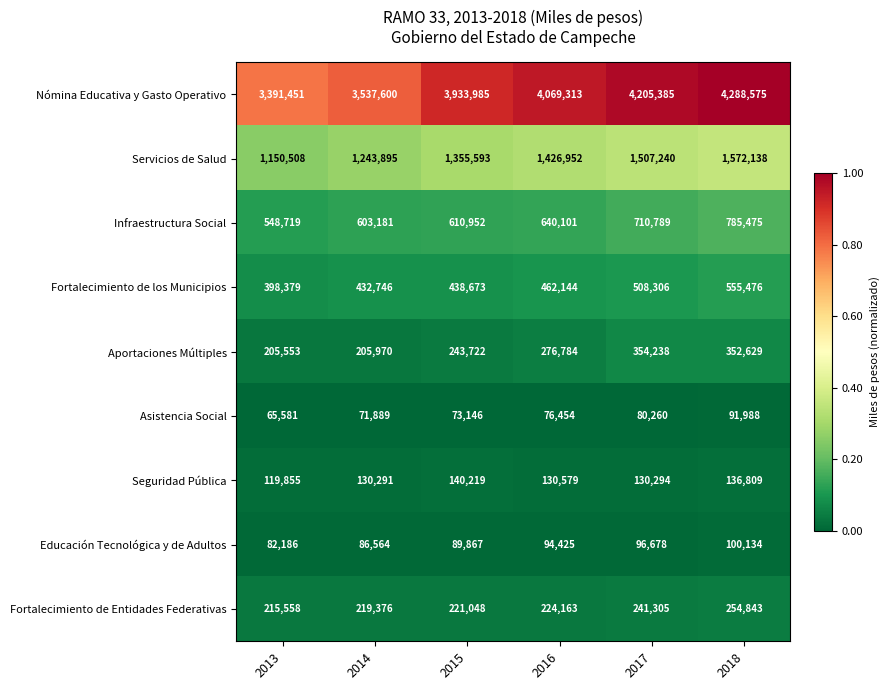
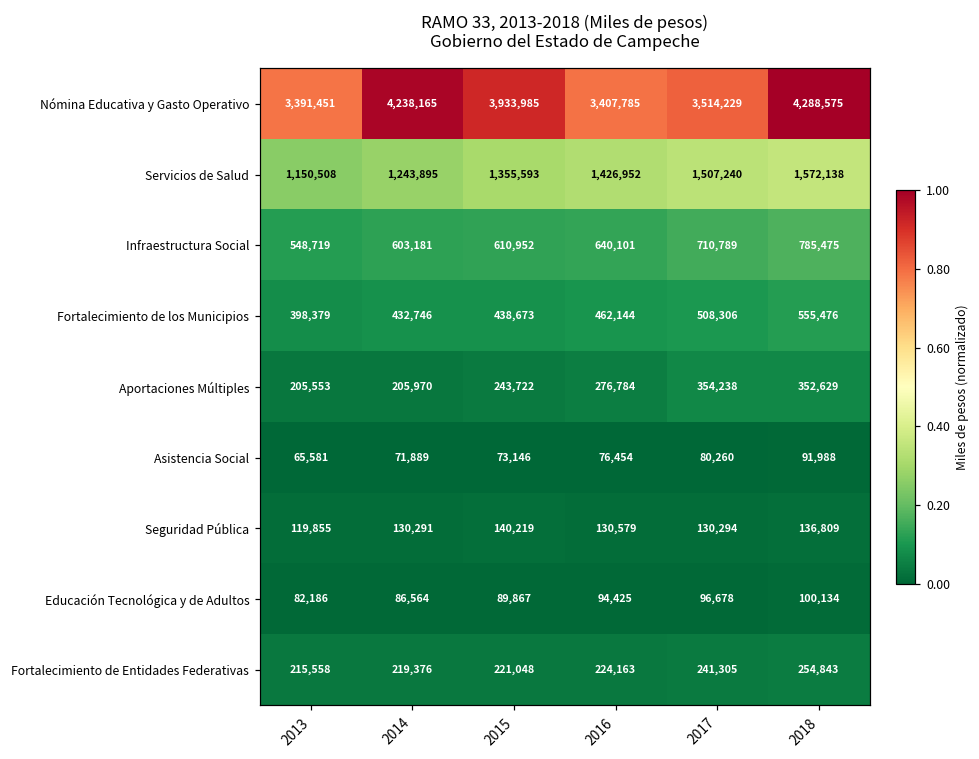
  {
    "Nómina Educativa y Gasto Operativo": {
      "2013": "3,391,451",
-     "2014": "3,537,600",
+     "2014": "4,238,165",
      "2015": "3,933,985",
-     "2016": "4,069,313",
-     "2017": "4,205,385",
+     "2016": "3,407,785",
+     "2017": "3,514,229",
      "2018": "4,288,575"
    },
    "Servicios de Salud": {
      "2013": "1,150,508",
      "2014": "1,243,895",
      "2015": "1,355,593",
      "2016": "1,426,952",
      "2017": "1,507,240",
      "2018": "1,572,138"
    },
    "Infraestructura Social": {
      "2013": "548,719",
      "2014": "603,181",
      "2015": "610,952",
      "2016": "640,101",
      "2017": "710,789",
      "2018": "785,475"
    },
    "Fortalecimiento de los Municipios": {
      "2013": "398,379",
      "2014": "432,746",
      "2015": "438,673",
      "2016": "462,144",
      "2017": "508,306",
      "2018": "555,476"
    },
    "Aportaciones Múltiples": {
      "2013": "205,553",
      "2014": "205,970",
      "2015": "243,722",
      "2016": "276,784",
      "2017": "354,238",
      "2018": "352,629"
    },
    "Asistencia Social": {
      "2013": "65,581",
      "2014": "71,889",
      "2015": "73,146",
      "2016": "76,454",
      "2017": "80,260",
      "2018": "91,988"
    },
    "Seguridad Pública": {
      "2013": "119,855",
      "2014": "130,291",
      "2015": "140,219",
      "2016": "130,579",
      "2017": "130,294",
      "2018": "136,809"
    },
    "Educación Tecnológica y de Adultos": {
      "2013": "82,186",
      "2014": "86,564",
      "2015": "89,867",
      "2016": "94,425",
      "2017": "96,678",
      "2018": "100,134"
    },
    "Fortalecimiento de Entidades Federativas": {
      "2013": "215,558",
      "2014": "219,376",
      "2015": "221,048",
      "2016": "224,163",
      "2017": "241,305",
      "2018": "254,843"
    }
  }
